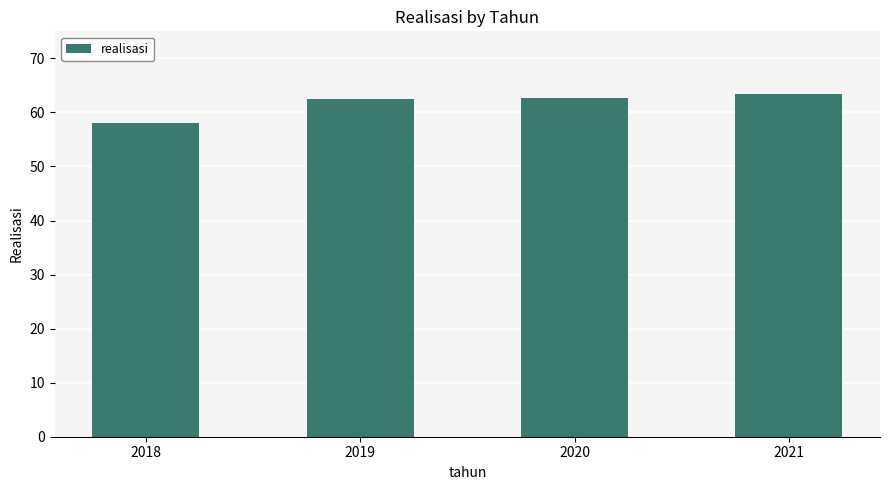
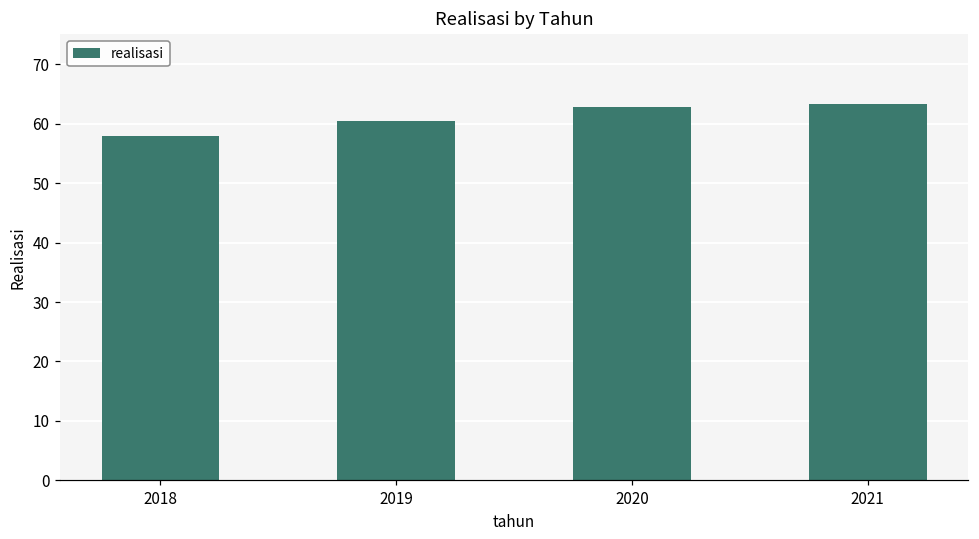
  {
    "2018": 58,
-   "2019": 62,
+   "2019": 60,
    "2020": 63,
    "2021": 63
  }
